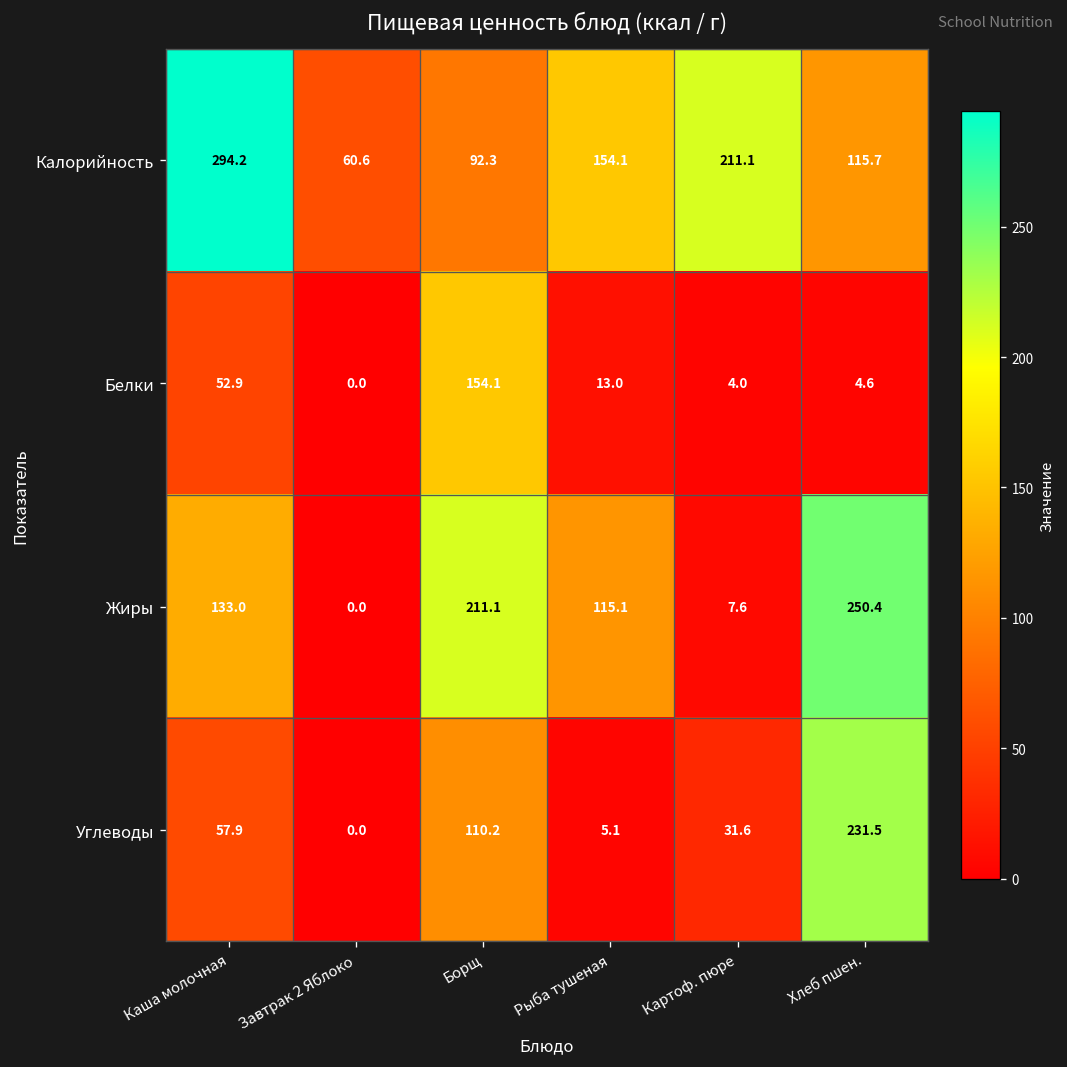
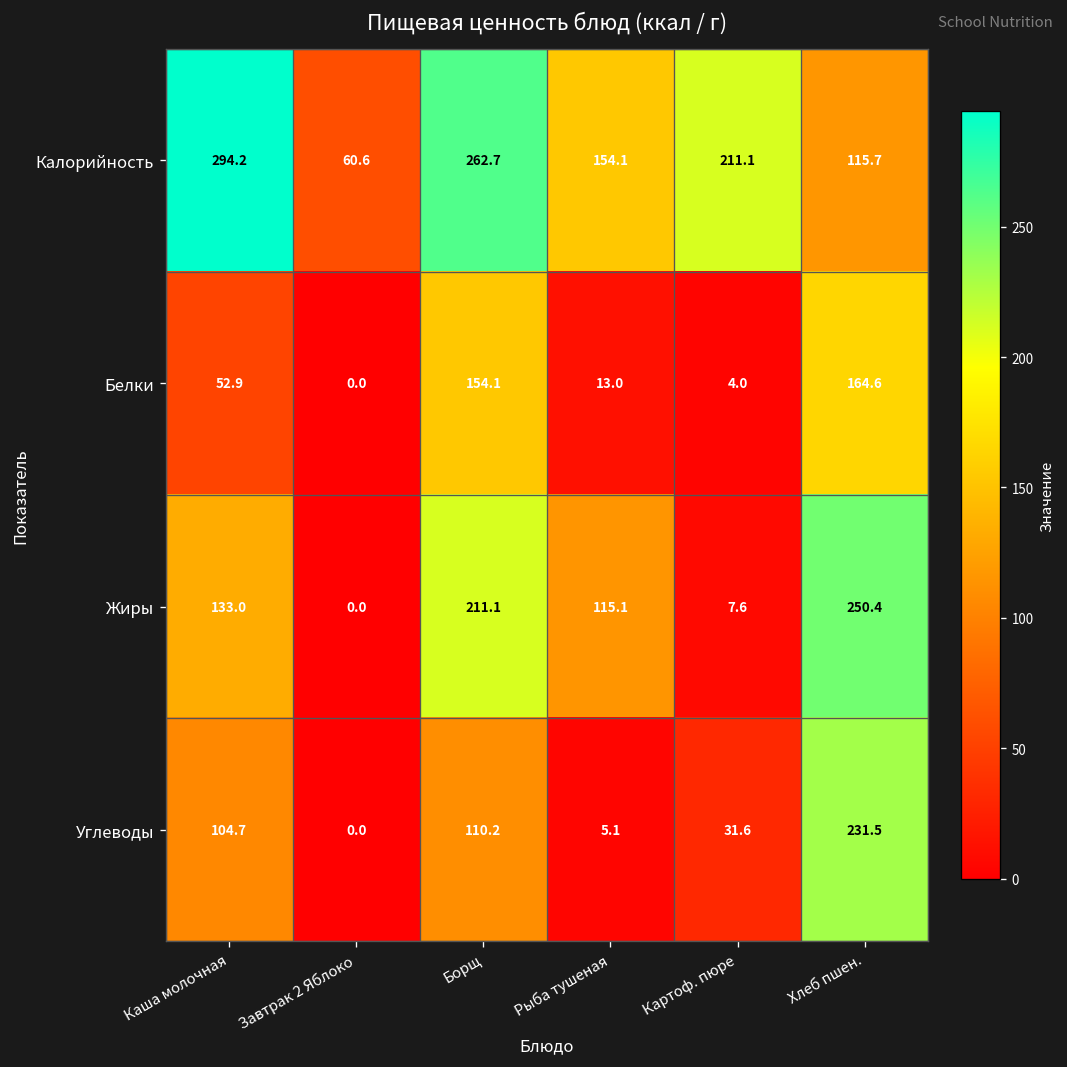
  {
    "Калорийность": {
      "Каша молочная": 294.2,
      "Завтрак 2 Яблоко": 60.6,
-     "Борщ": 92.3,
+     "Борщ": 262.7,
      "Рыба тушеная": 154.1,
      "Картоф. пюре": 211.1,
      "Хлеб пшен.": 115.7
    },
    "Белки": {
      "Каша молочная": 52.9,
      "Завтрак 2 Яблоко": 0.0,
      "Борщ": 154.1,
      "Рыба тушеная": 13.0,
      "Картоф. пюре": 4.0,
-     "Хлеб пшен.": 4.6
+     "Хлеб пшен.": 164.6
    },
    "Жиры": {
      "Каша молочная": 133.0,
      "Завтрак 2 Яблоко": 0.0,
      "Борщ": 211.1,
      "Рыба тушеная": 115.1,
      "Картоф. пюре": 7.6,
      "Хлеб пшен.": 250.4
    },
    "Углеводы": {
-     "Каша молочная": 57.9,
+     "Каша молочная": 104.7,
      "Завтрак 2 Яблоко": 0.0,
      "Борщ": 110.2,
      "Рыба тушеная": 5.1,
      "Картоф. пюре": 31.6,
      "Хлеб пшен.": 231.5
    }
  }
